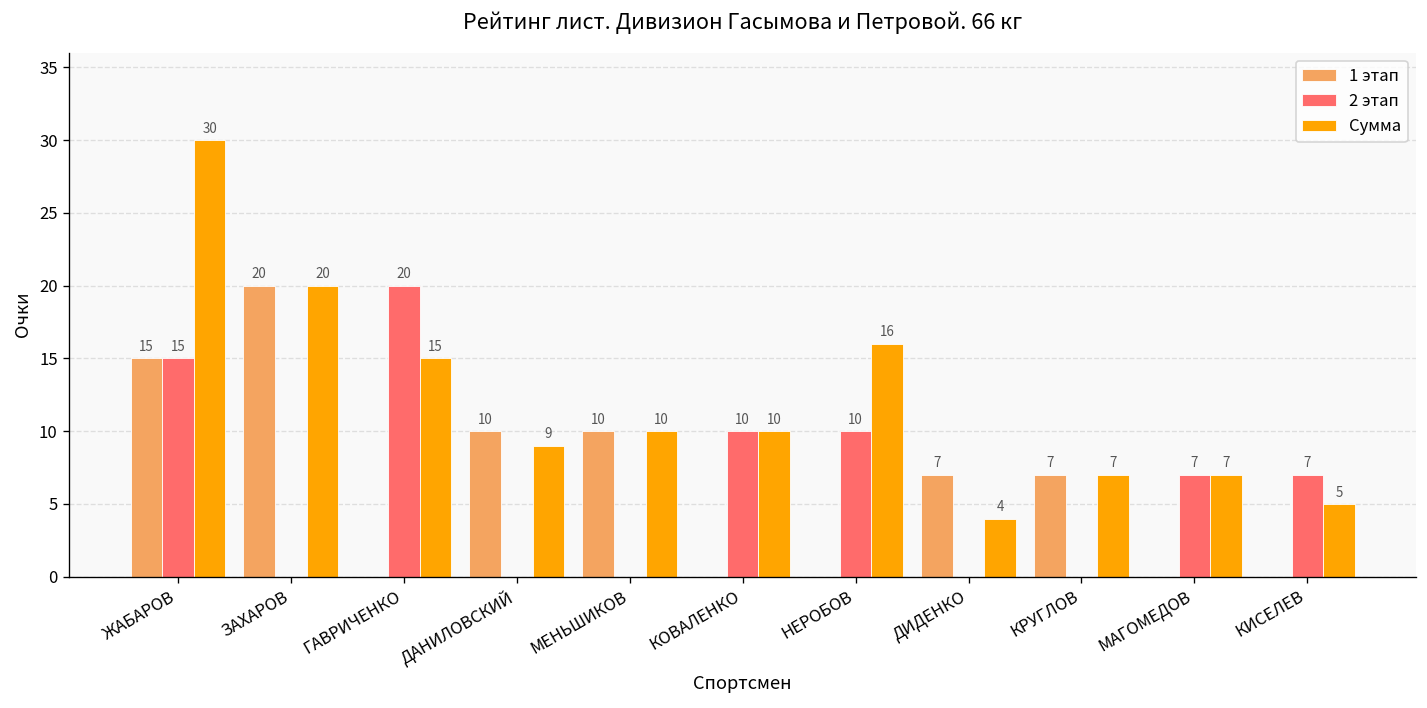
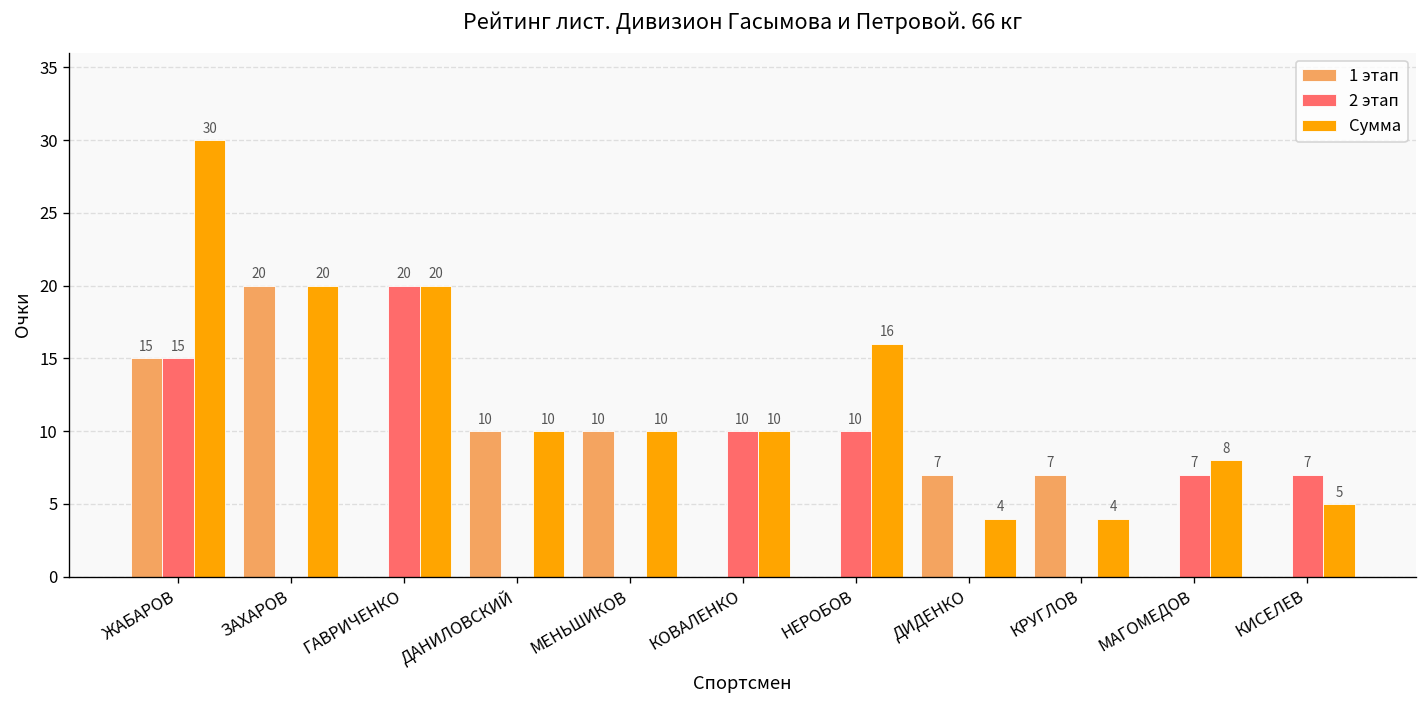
  {
    "Сумма": {
      "ЖАБАРОВ": 30,
      "ЗАХАРОВ": 20,
-     "ГАВРИЧЕНКО": 15,
-     "ДАНИЛОВСКИЙ": 9,
+     "ГАВРИЧЕНКО": 20,
+     "ДАНИЛОВСКИЙ": 10,
      "МЕНЬШИКОВ": 10,
      "КОВАЛЕНКО": 10,
      "НЕРОБОВ": 16,
      "ДИДЕНКО": 4,
-     "КРУГЛОВ": 7,
-     "МАГОМЕДОВ": 7,
+     "КРУГЛОВ": 4,
+     "МАГОМЕДОВ": 8,
      "КИСЕЛЕВ": 5
    }
  }
